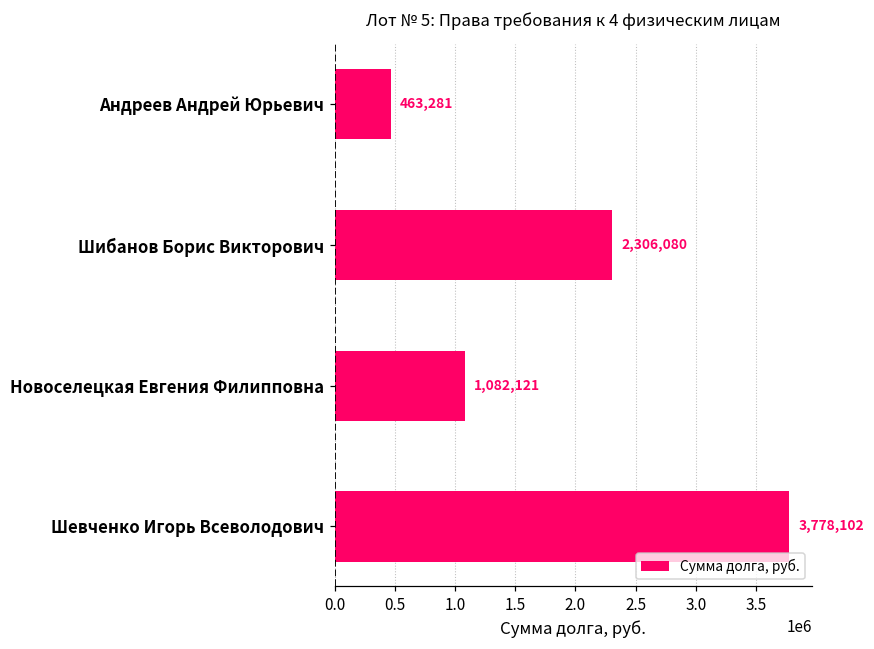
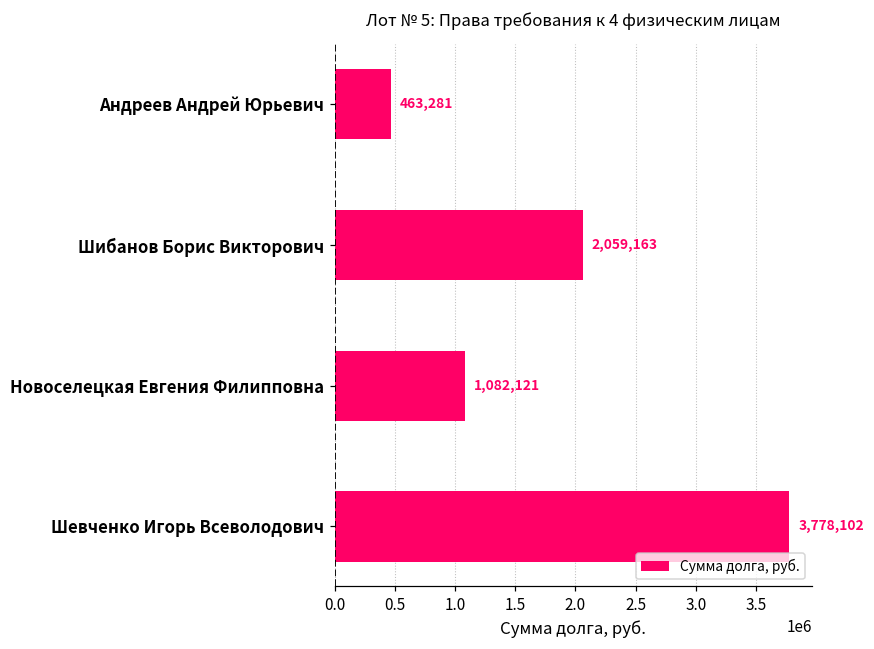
  {
    "Андреев Андрей Юрьевич": "463,281",
-   "Шибанов Борис Викторович": "2,306,080",
+   "Шибанов Борис Викторович": "2,059,163",
    "Новоселецкая Евгения Филипповна": "1,082,121",
    "Шевченко Игорь Всеволодович": "3,778,102"
  }
